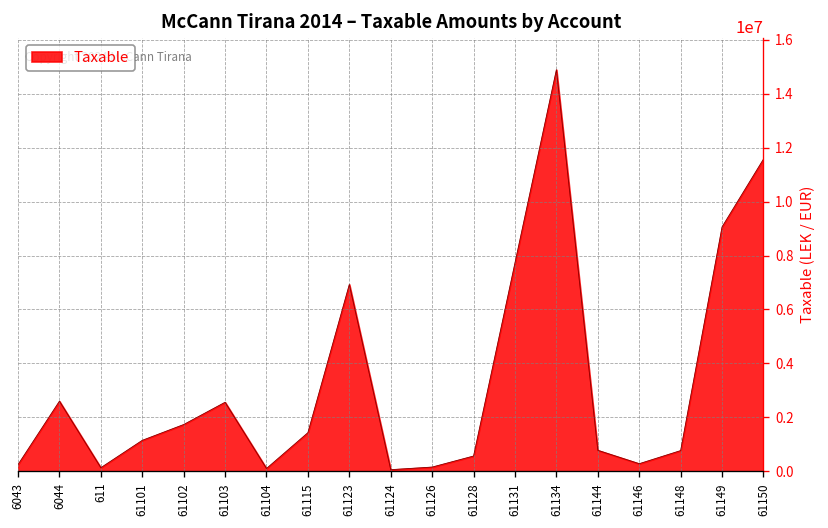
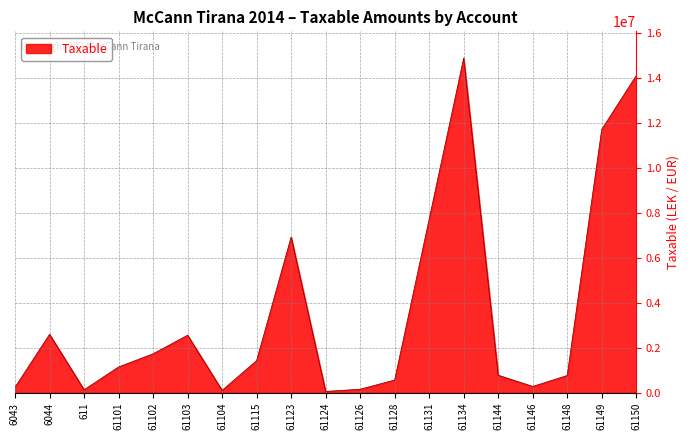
  {
    "6043": 300000,
    "6044": 2600000,
    "611": 100000,
    "61101": 1100000,
    "61102": 1700000,
    "61103": 2600000,
    "61104": 100000,
    "61115": 1400000,
    "61123": 6900000,
    "61124": 100000,
    "61126": 200000,
    "61128": 600000,
    "61131": 7700000,
    "61134": 14900000,
    "61144": 800000,
    "61146": 300000,
    "61148": 800000,
-   "61149": 9100000,
-   "61150": 11600000
+   "61149": 11700000,
+   "61150": 14100000
  }
